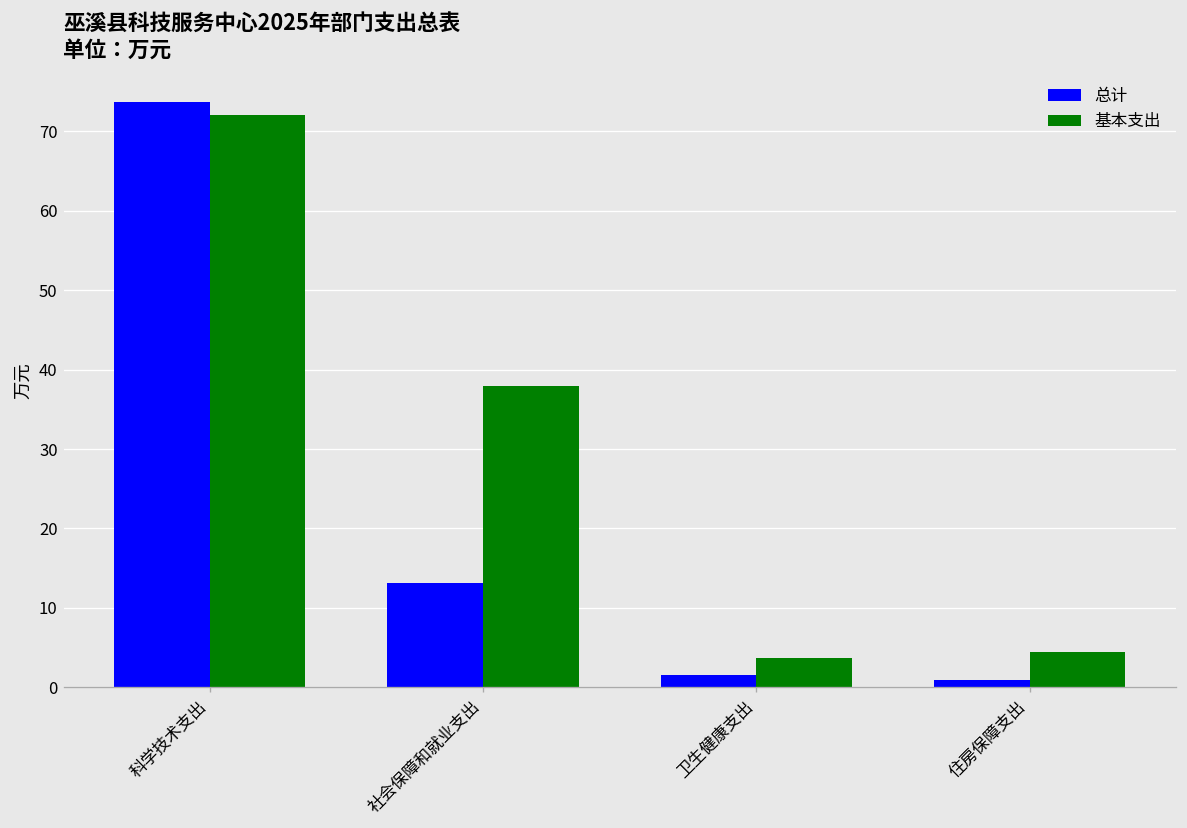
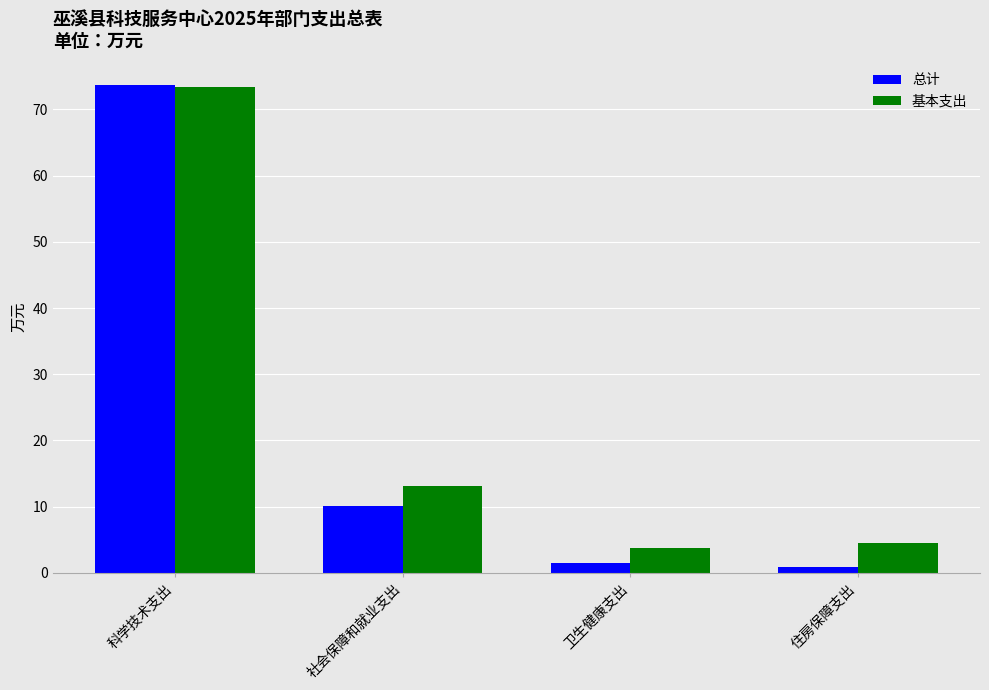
  {
    "总计": {
      "科学技术支出": 74,
-     "社会保障和就业支出": 13,
+     "社会保障和就业支出": 10,
      "卫生健康支出": 2,
      "住房保障支出": 1
    },
    "基本支出": {
-     "科学技术支出": 72,
-     "社会保障和就业支出": 38,
+     "科学技术支出": 73,
+     "社会保障和就业支出": 13,
      "卫生健康支出": 4,
      "住房保障支出": 4
    }
  }
